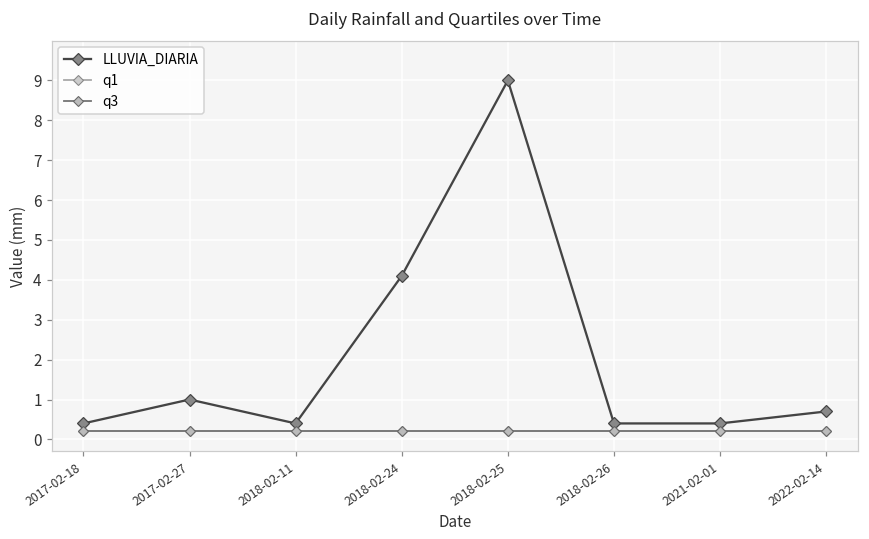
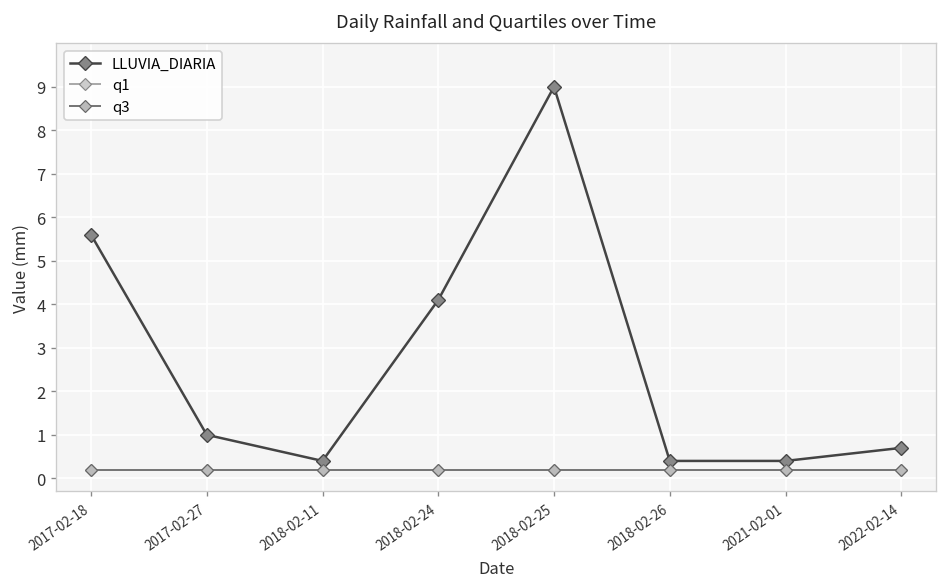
  {
    "LLUVIA_DIARIA": {
-     "2017-02-18": 0.4,
+     "2017-02-18": 5.6,
      "2017-02-27": 1.0,
      "2018-02-11": 0.4,
      "2018-02-24": 4.1,
      "2018-02-25": 9.0,
      "2018-02-26": 0.4,
      "2021-02-01": 0.4,
      "2022-02-14": 0.7
    },
    "q3": {
      "2017-02-18": 0.2,
      "2017-02-27": 0.2,
      "2018-02-11": 0.2,
      "2018-02-24": 0.2,
      "2018-02-25": 0.2,
      "2018-02-26": 0.2,
      "2021-02-01": 0.2,
      "2022-02-14": 0.2
    }
  }
